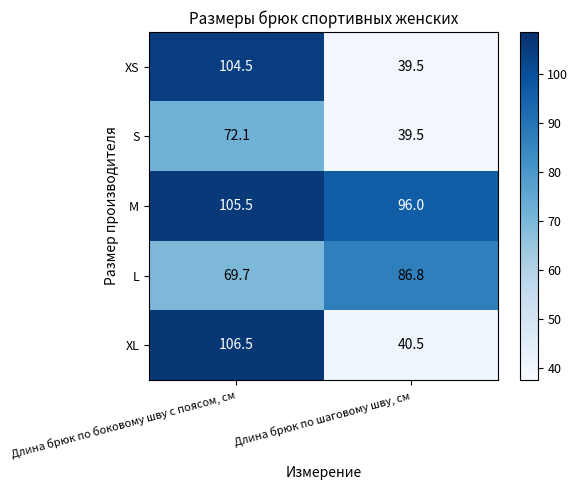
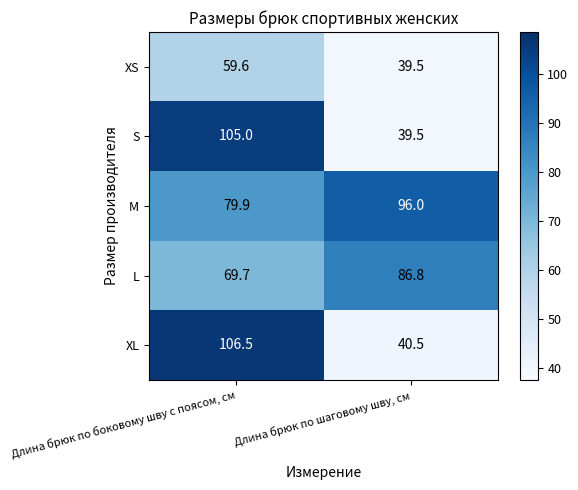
  {
    "XS": {
-     "Длина брюк по боковому шву с поясом, см": 104.5,
+     "Длина брюк по боковому шву с поясом, см": 59.6,
      "Длина брюк по шаговому шву, см": 39.5
    },
    "S": {
-     "Длина брюк по боковому шву с поясом, см": 72.1,
+     "Длина брюк по боковому шву с поясом, см": 105.0,
      "Длина брюк по шаговому шву, см": 39.5
    },
    "M": {
-     "Длина брюк по боковому шву с поясом, см": 105.5,
+     "Длина брюк по боковому шву с поясом, см": 79.9,
      "Длина брюк по шаговому шву, см": 96.0
    },
    "L": {
      "Длина брюк по боковому шву с поясом, см": 69.7,
      "Длина брюк по шаговому шву, см": 86.8
    },
    "XL": {
      "Длина брюк по боковому шву с поясом, см": 106.5,
      "Длина брюк по шаговому шву, см": 40.5
    }
  }
